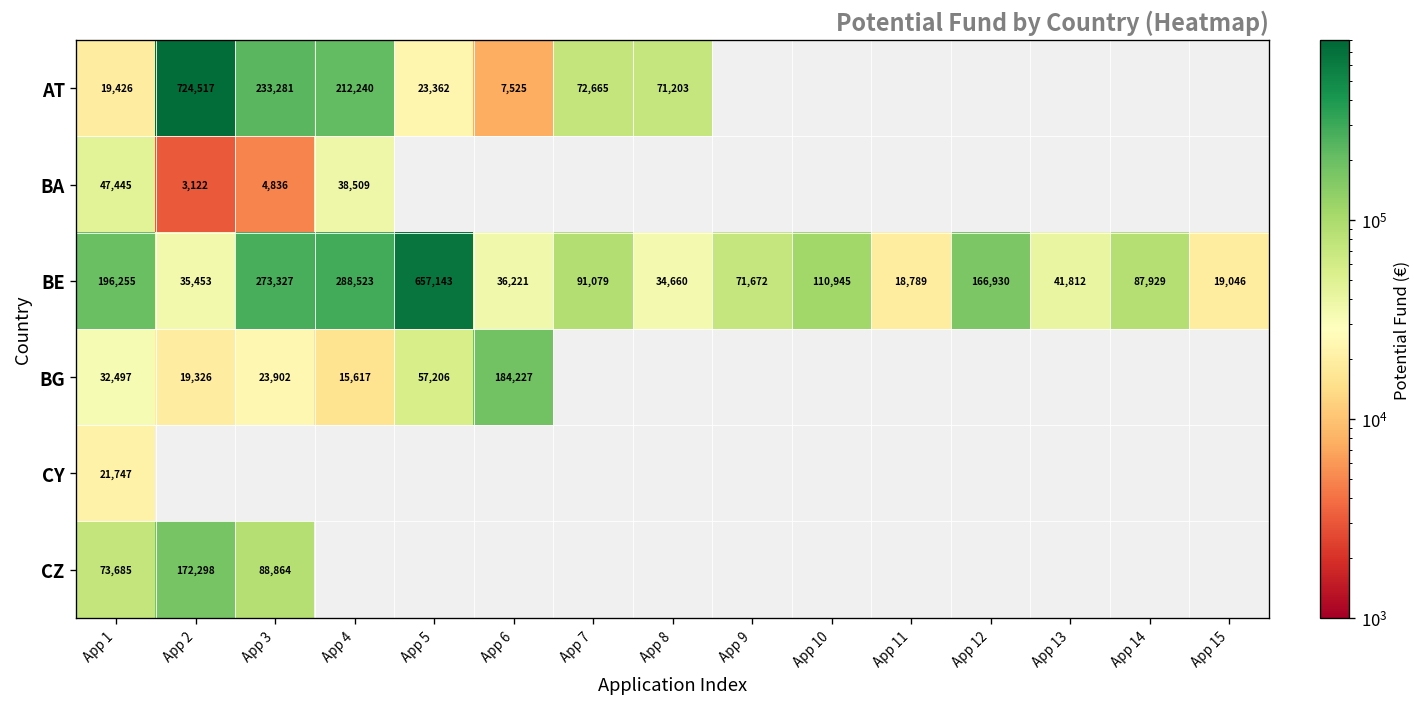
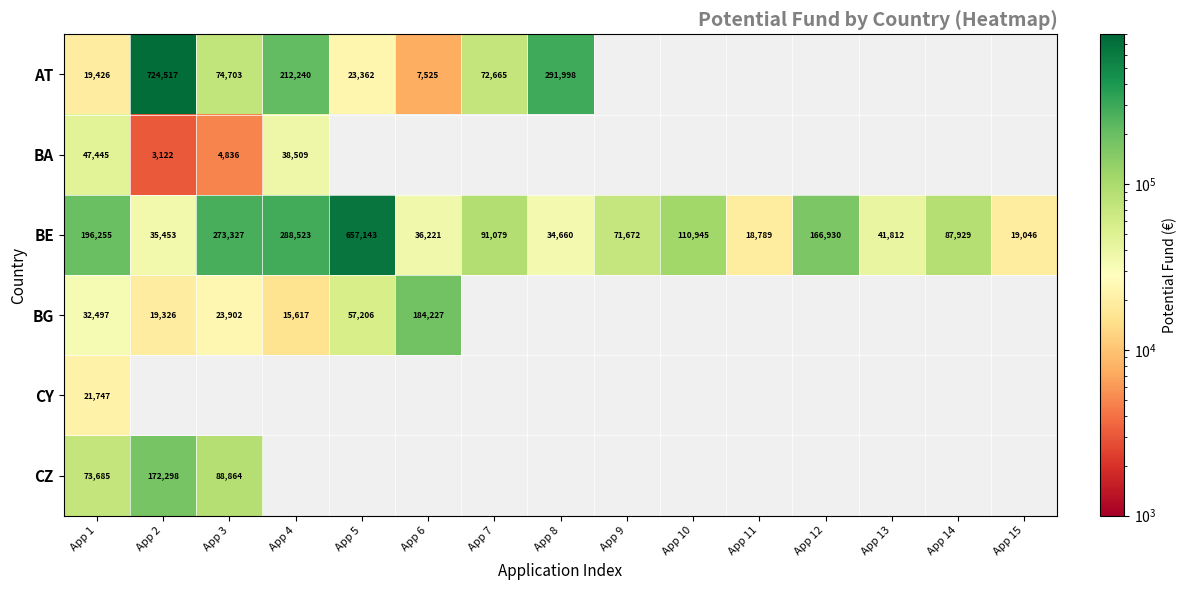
  {
    "AT": {
      "App 1": "19,426",
      "App 2": "724,517",
-     "App 3": "233,281",
+     "App 3": "74,703",
      "App 4": "212,240",
      "App 5": "23,362",
      "App 6": "7,525",
      "App 7": "72,665",
-     "App 8": "71,203"
+     "App 8": "291,998"
    },
    "BA": {
      "App 1": "47,445",
      "App 2": "3,122",
      "App 3": "4,836",
      "App 4": "38,509"
    },
    "BE": {
      "App 1": "196,255",
      "App 2": "35,453",
      "App 3": "273,327",
      "App 4": "288,523",
      "App 5": "657,143",
      "App 6": "36,221",
      "App 7": "91,079",
      "App 8": "34,660",
      "App 9": "71,672",
      "App 10": "110,945",
      "App 11": "18,789",
      "App 12": "166,930",
      "App 13": "41,812",
      "App 14": "87,929",
      "App 15": "19,046"
    },
    "BG": {
      "App 1": "32,497",
      "App 2": "19,326",
      "App 3": "23,902",
      "App 4": "15,617",
      "App 5": "57,206",
      "App 6": "184,227"
    },
    "CY": {
      "App 1": "21,747"
    },
    "CZ": {
      "App 1": "73,685",
      "App 2": "172,298",
      "App 3": "88,864"
    }
  }
